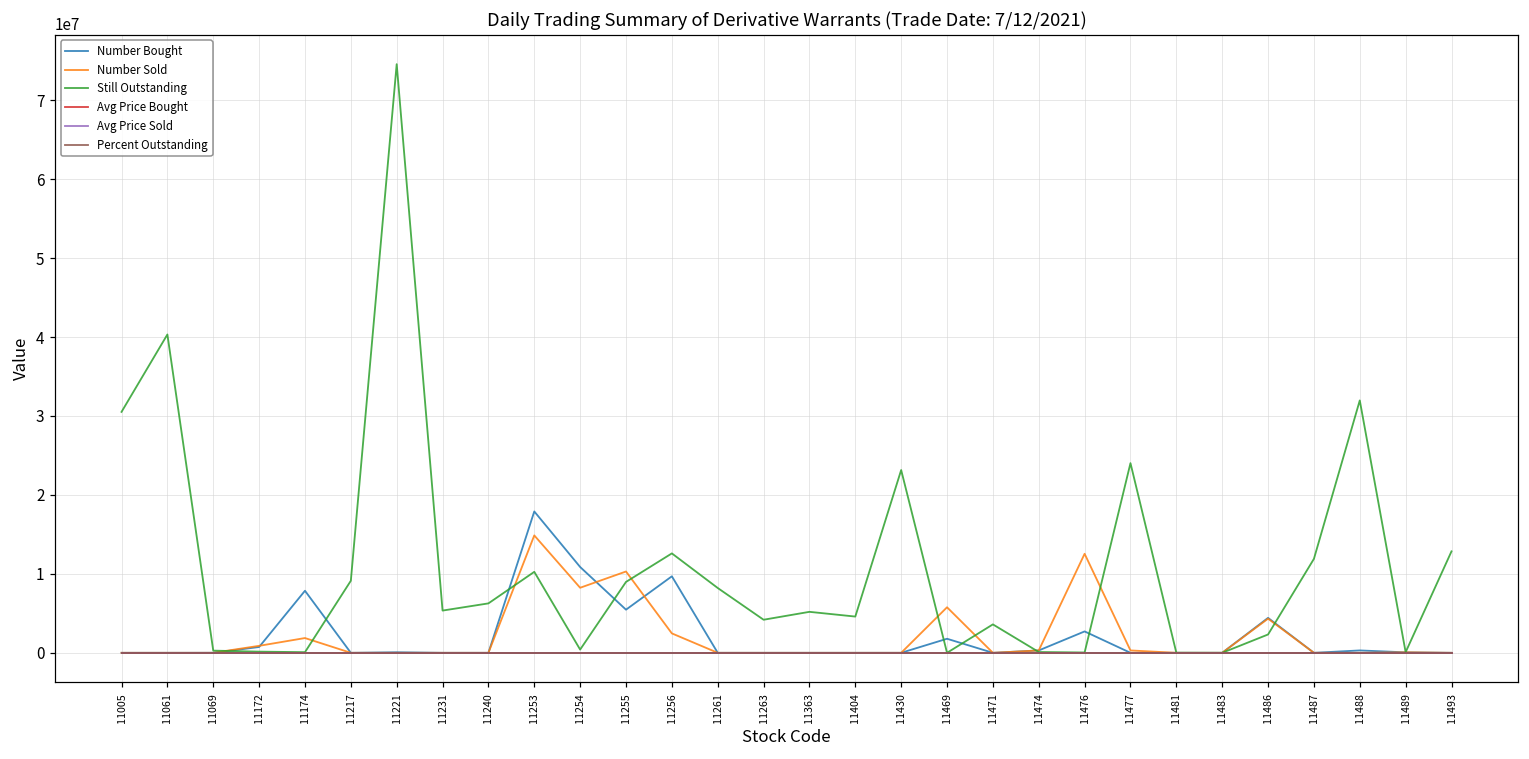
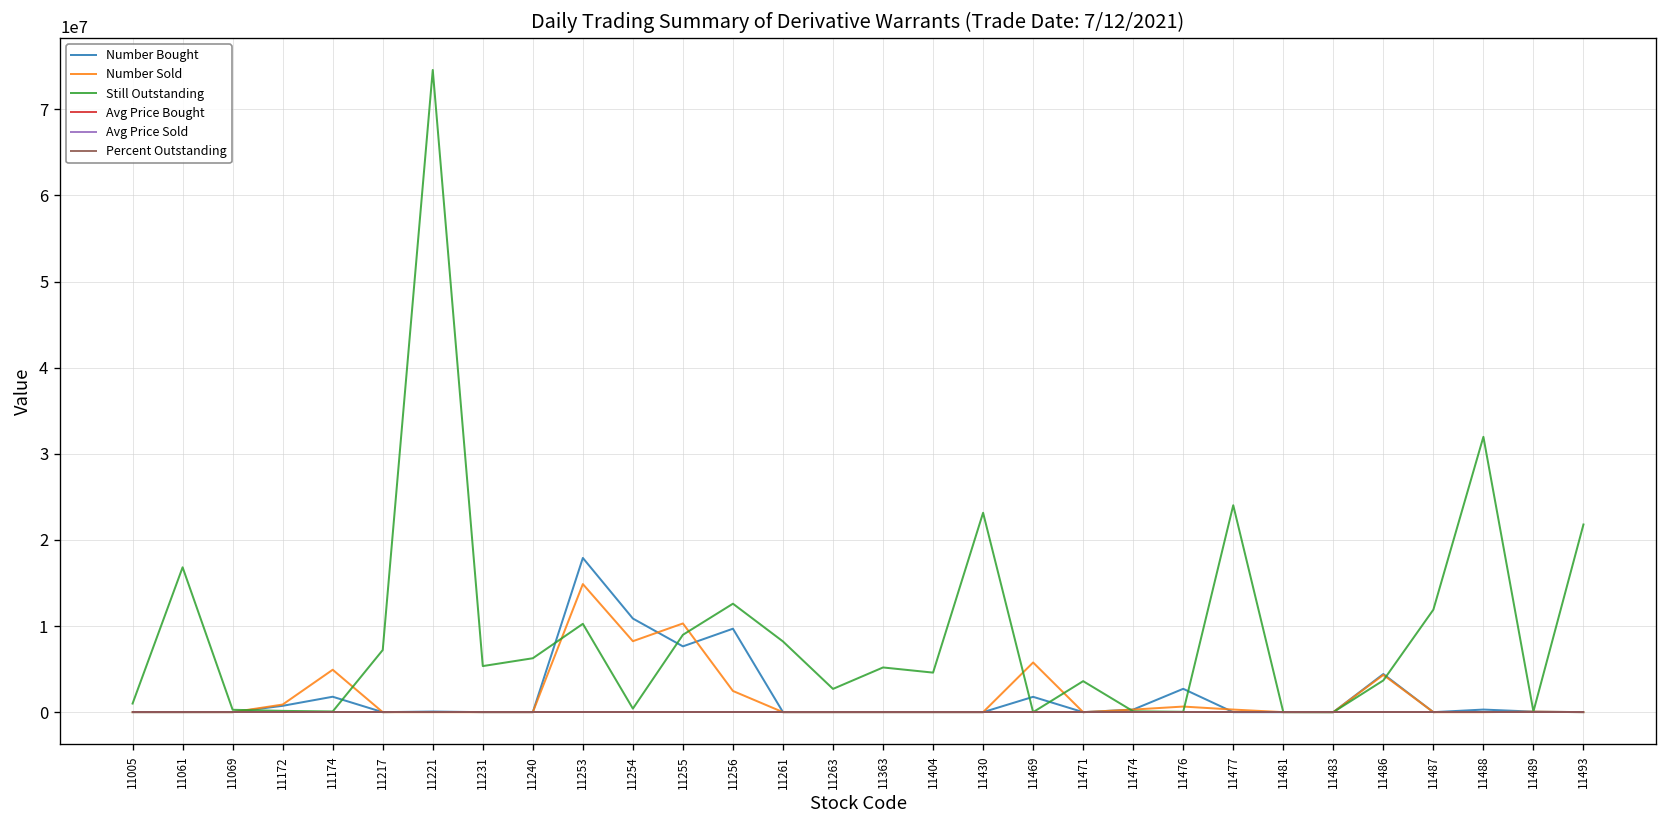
  {
    "Number Bought": {
-     "11174": 8000000,
+     "11174": 2000000,
      "11253": 18000000,
      "11254": 11000000,
-     "11255": 5000000,
+     "11255": 8000000,
      "11256": 10000000,
      "11469": 2000000,
      "11476": 3000000
    },
    "Number Sold": {
-     "11174": 2000000,
+     "11174": 5000000,
      "11253": 15000000,
      "11254": 8000000,
      "11255": 10000000,
      "11256": 2000000,
      "11469": 6000000,
-     "11476": 13000000
+     "11476": 1000000
    },
    "Still Outstanding": {
-     "11005": 31000000,
-     "11061": 40000000,
-     "11217": 9000000,
+     "11005": 1000000,
+     "11061": 17000000,
+     "11217": 7000000,
      "11221": 75000000,
      "11231": 5000000,
      "11240": 6000000,
      "11253": 10000000,
      "11254": 0,
      "11255": 9000000,
      "11256": 13000000,
      "11261": 8000000,
-     "11263": 4000000,
+     "11263": 3000000,
      "11363": 5000000,
      "11404": 5000000,
      "11430": 23000000,
      "11471": 4000000,
      "11477": 24000000,
-     "11486": 2000000,
+     "11486": 4000000,
      "11487": 12000000,
      "11488": 32000000,
-     "11493": 13000000
+     "11493": 22000000
    },
    "Percent Outstanding": {
      "11253": 0,
      "11254": 0,
      "11255": 0,
      "11256": 0,
      "11486": 0
    }
  }
